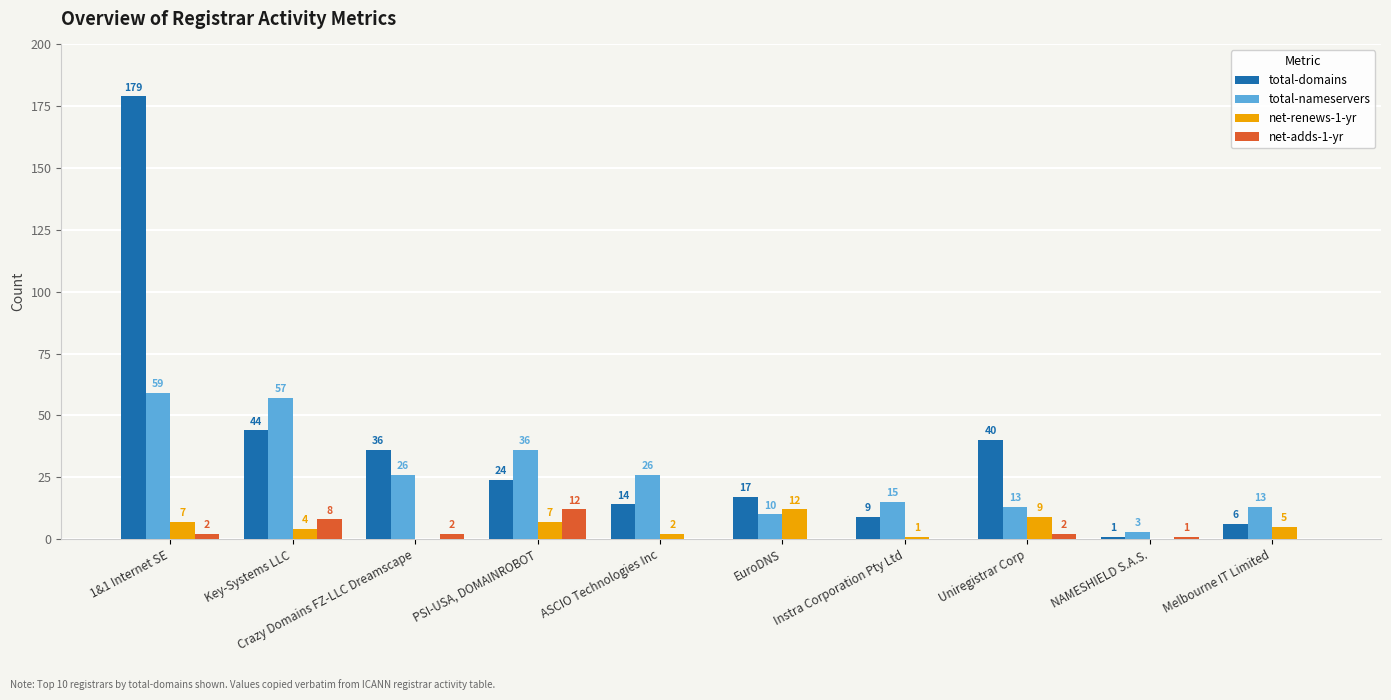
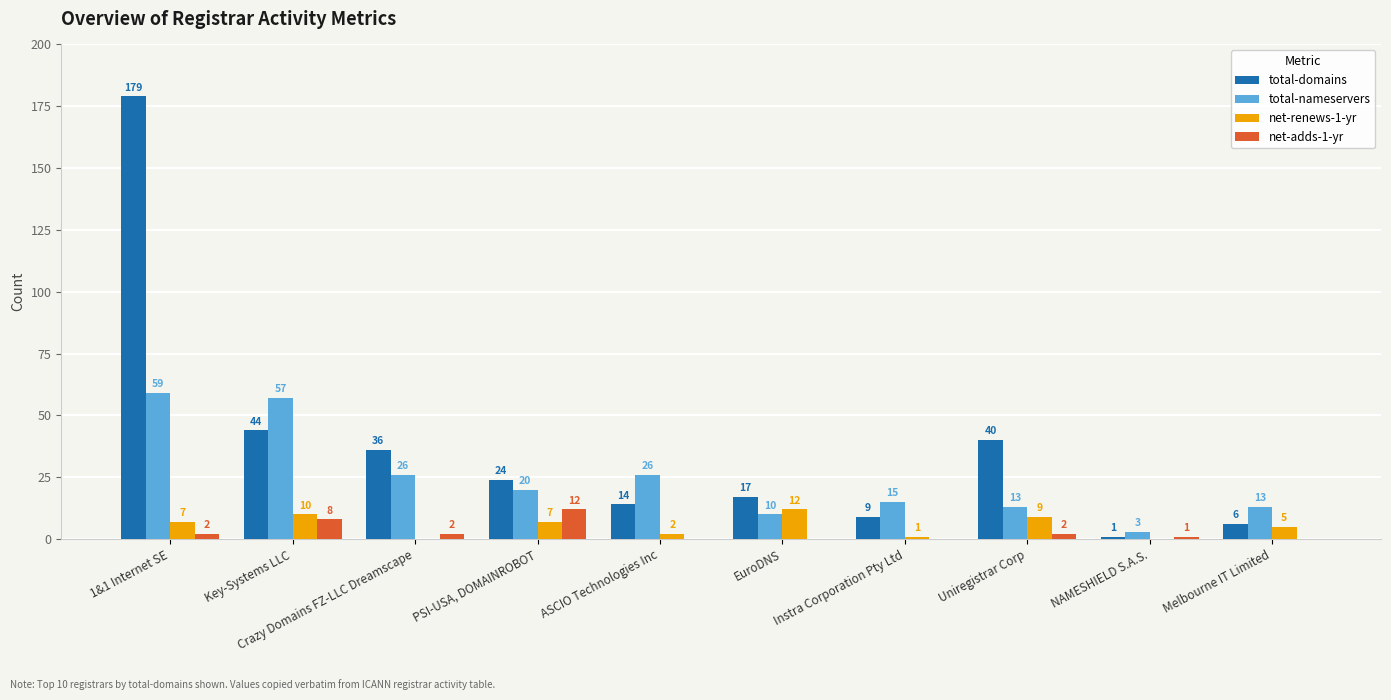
  {
    "total-domains": {
      "1&1 Internet SE": 179,
      "Key-Systems LLC": 44,
      "Crazy Domains FZ-LLC Dreamscape": 36,
      "PSI-USA, DOMAINROBOT": 24,
      "ASCIO Technologies Inc": 14,
      "EuroDNS": 17,
      "Instra Corporation Pty Ltd": 9,
      "Uniregistrar Corp": 40,
      "NAMESHIELD S.A.S.": 1,
      "Melbourne IT Limited": 6
    },
    "total-nameservers": {
      "1&1 Internet SE": 59,
      "Key-Systems LLC": 57,
      "Crazy Domains FZ-LLC Dreamscape": 26,
-     "PSI-USA, DOMAINROBOT": 36,
+     "PSI-USA, DOMAINROBOT": 20,
      "ASCIO Technologies Inc": 26,
      "EuroDNS": 10,
      "Instra Corporation Pty Ltd": 15,
      "Uniregistrar Corp": 13,
      "NAMESHIELD S.A.S.": 3,
      "Melbourne IT Limited": 13
    },
    "net-renews-1-yr": {
      "1&1 Internet SE": 7,
-     "Key-Systems LLC": 4,
+     "Key-Systems LLC": 10,
      "PSI-USA, DOMAINROBOT": 7,
      "ASCIO Technologies Inc": 2,
      "EuroDNS": 12,
      "Instra Corporation Pty Ltd": 1,
      "Uniregistrar Corp": 9,
      "Melbourne IT Limited": 5
    },
    "net-adds-1-yr": {
      "1&1 Internet SE": 2,
      "Key-Systems LLC": 8,
      "Crazy Domains FZ-LLC Dreamscape": 2,
      "PSI-USA, DOMAINROBOT": 12,
      "Uniregistrar Corp": 2,
      "NAMESHIELD S.A.S.": 1
    }
  }
